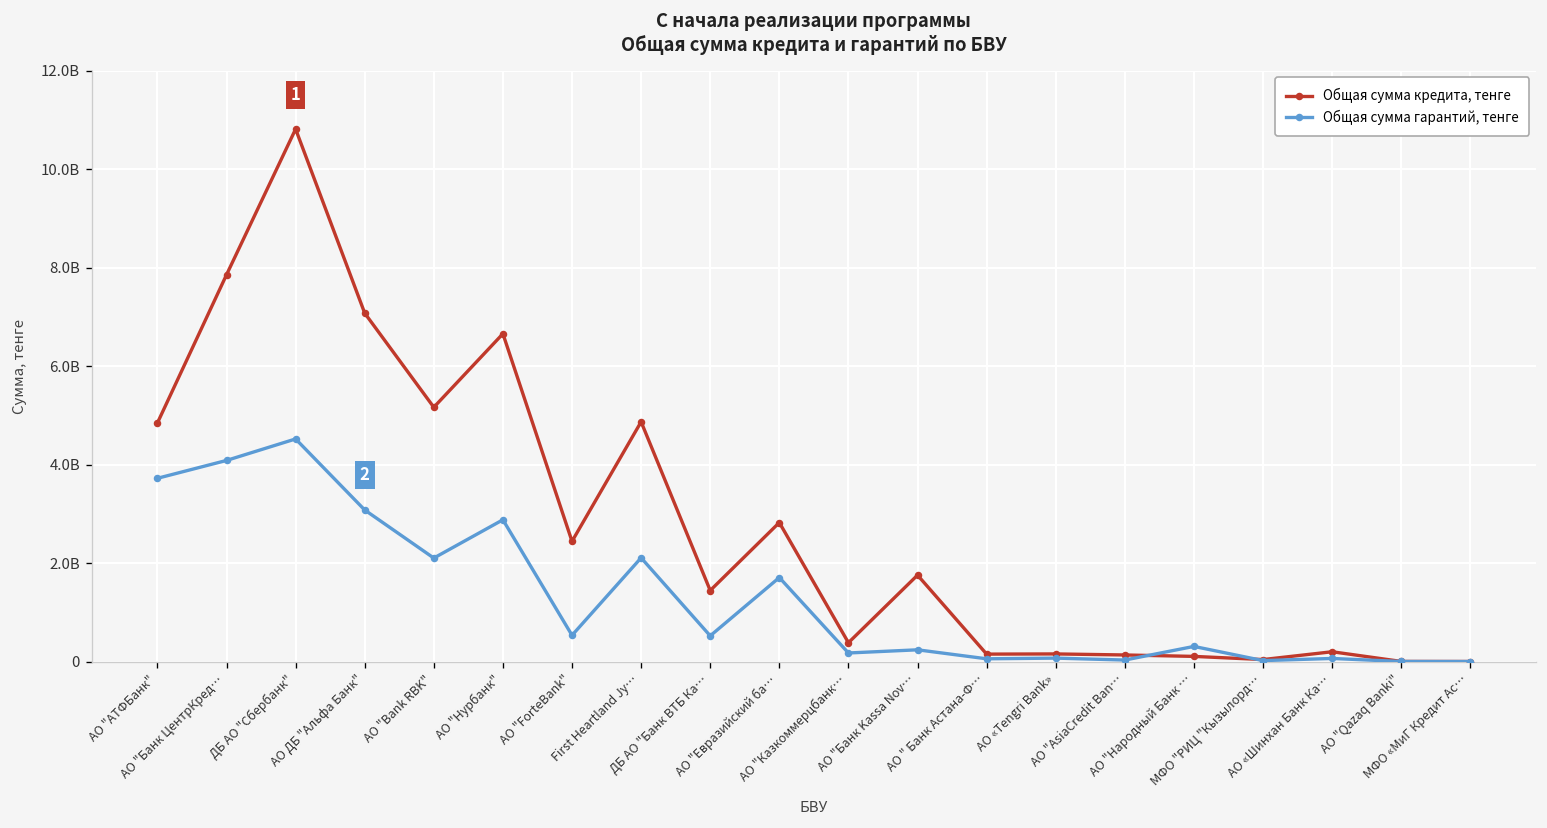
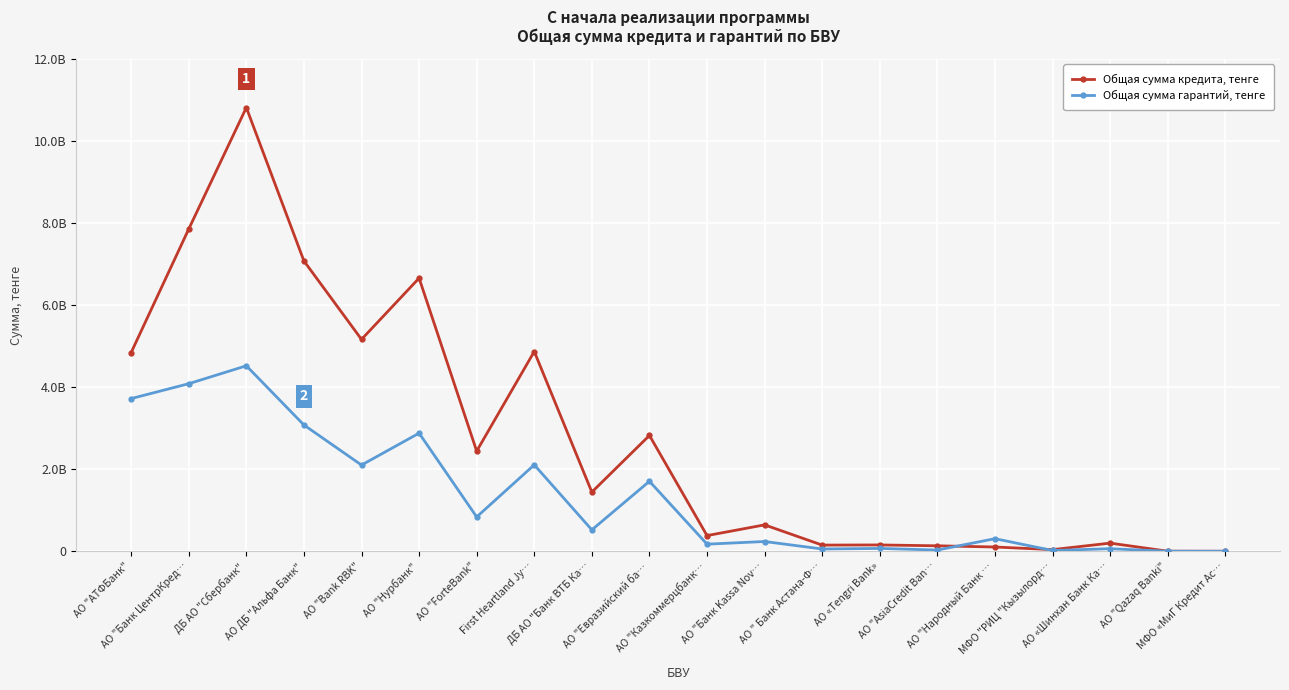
  {
    "Общая сумма кредита, тенге": {
      "АО \"АТФБанк\"": 4800000000,
      "АО \"Банк ЦентрКред…": 7900000000,
      "АО ДБ \"Альфа Банк\"": 7100000000,
      "АО \"Bank RBK\"": 5200000000,
      "АО \"Нурбанк\"": 6700000000,
      "АО \"ForteBank\"": 2400000000,
      "First Heartland Jy…": 4900000000,
      "ДБ АО \"Банк ВТБ Ка…": 1400000000,
      "АО \"Евразийский ба…": 2800000000,
      "АО \"Казкоммерцбанк…": 400000000,
-     "АО \"Банк Kassa Nov…": 1800000000,
+     "АО \"Банк Kassa Nov…": 600000000,
      "АО \" Банк Астана-Ф…": 200000000,
      "АО «Tengri Bank»": 200000000,
      "АО \"AsiaCredit Ban…": 100000000,
      "АО \"Народный Банк …": 100000000,
      "АО «Шинхан Банк Ка…": 200000000
    },
    "Общая сумма гарантий, тенге": {
      "АО \"АТФБанк\"": 3700000000,
      "АО \"Банк ЦентрКред…": 4100000000,
      "ДБ АО \"Сбербанк\"": 4500000000,
      "АО \"Bank RBK\"": 2100000000,
      "АО \"Нурбанк\"": 2900000000,
-     "АО \"ForteBank\"": 500000000,
+     "АО \"ForteBank\"": 800000000,
      "First Heartland Jy…": 2100000000,
      "ДБ АО \"Банк ВТБ Ка…": 500000000,
      "АО \"Евразийский ба…": 1700000000,
      "АО \"Казкоммерцбанк…": 200000000,
      "АО \"Банк Kassa Nov…": 200000000,
      "АО \" Банк Астана-Ф…": 100000000,
      "АО «Tengri Bank»": 100000000,
      "АО \"AsiaCredit Ban…": 0,
      "АО \"Народный Банк …": 300000000,
      "АО «Шинхан Банк Ка…": 100000000
    }
  }
